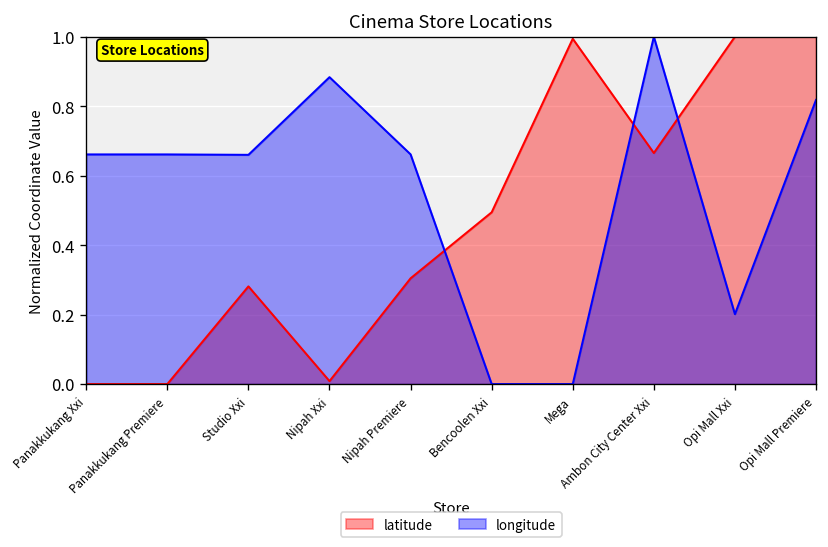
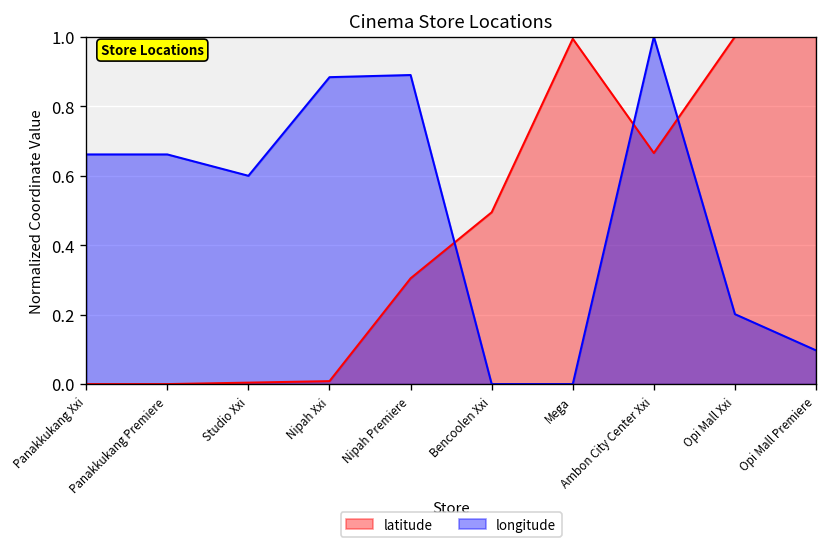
  {
    "latitude": {
      "Panakkukang Xxi": 0.00,
      "Panakkukang Premiere": 0.00,
-     "Studio Xxi": 0.28,
+     "Studio Xxi": 0.00,
      "Nipah Xxi": 0.01,
      "Nipah Premiere": 0.30,
      "Bencoolen Xxi": 0.49,
      "Mega": 0.99,
      "Ambon City Center Xxi": 0.67,
      "Opi Mall Xxi": 1.00,
      "Opi Mall Premiere": 1.00
    },
    "longitude": {
      "Panakkukang Xxi": 0.66,
      "Panakkukang Premiere": 0.66,
-     "Studio Xxi": 0.66,
+     "Studio Xxi": 0.60,
      "Nipah Xxi": 0.88,
-     "Nipah Premiere": 0.66,
+     "Nipah Premiere": 0.89,
      "Bencoolen Xxi": 0.00,
      "Mega": 0.00,
      "Ambon City Center Xxi": 1.00,
      "Opi Mall Xxi": 0.20,
-     "Opi Mall Premiere": 0.82
+     "Opi Mall Premiere": 0.10
    }
  }
